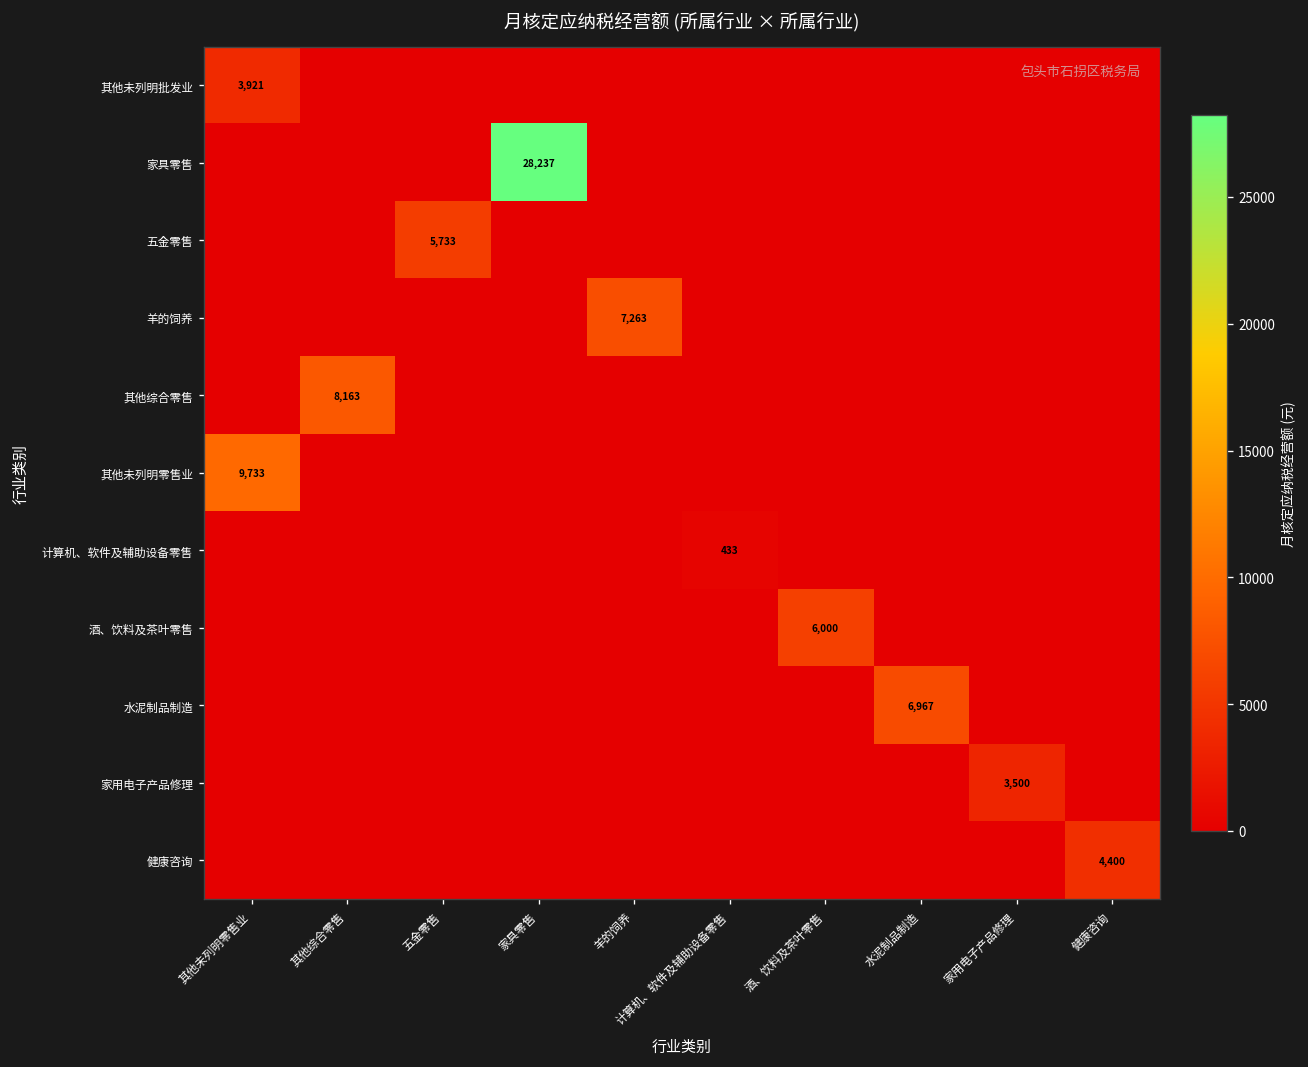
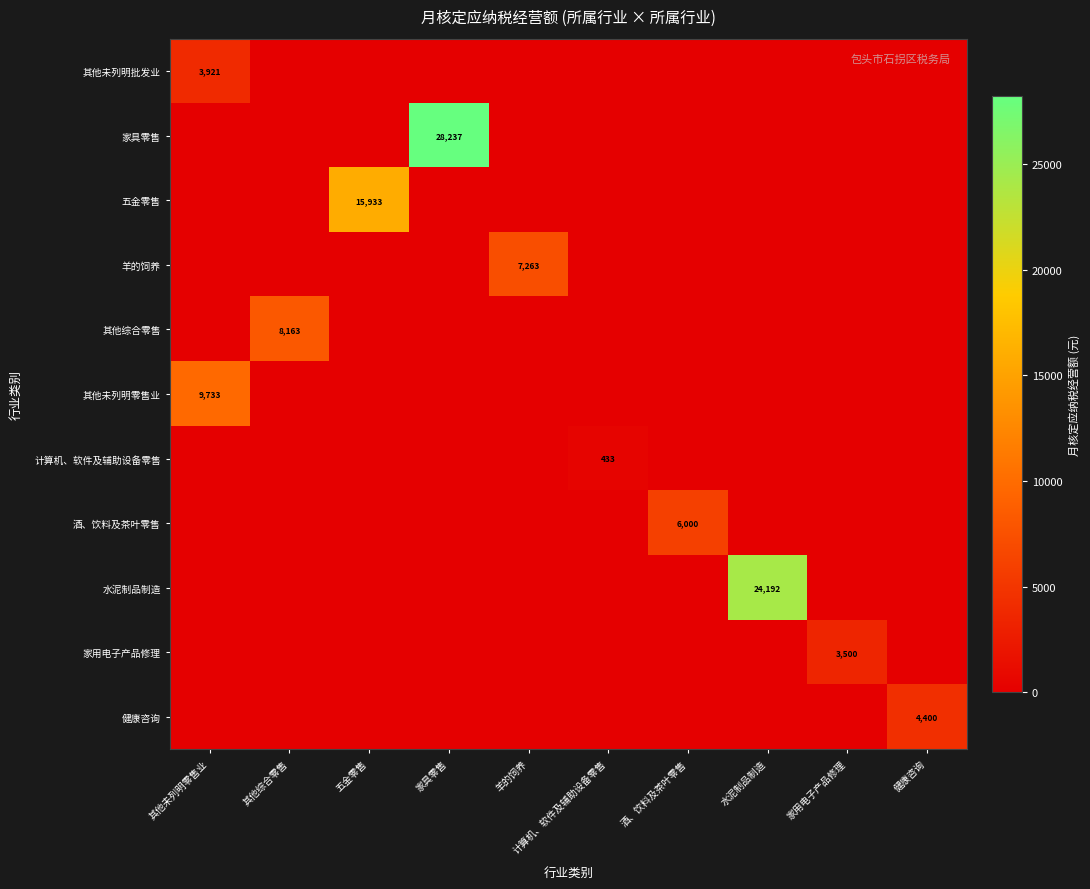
  {
    "其他未列明批发业": {
      "其他未列明零售业": "3,921"
    },
    "家具零售": {
      "家具零售": "28,237"
    },
    "五金零售": {
-     "五金零售": "5,733"
+     "五金零售": "15,933"
    },
    "羊的饲养": {
      "羊的饲养": "7,263"
    },
    "其他综合零售": {
      "其他综合零售": "8,163"
    },
    "其他未列明零售业": {
      "其他未列明零售业": "9,733"
    },
    "计算机、软件及辅助设备零售": {
      "计算机、软件及辅助设备零售": "433"
    },
    "酒、饮料及茶叶零售": {
      "酒、饮料及茶叶零售": "6,000"
    },
    "水泥制品制造": {
-     "水泥制品制造": "6,967"
+     "水泥制品制造": "24,192"
    },
    "家用电子产品修理": {
      "家用电子产品修理": "3,500"
    },
    "健康咨询": {
      "健康咨询": "4,400"
    }
  }
